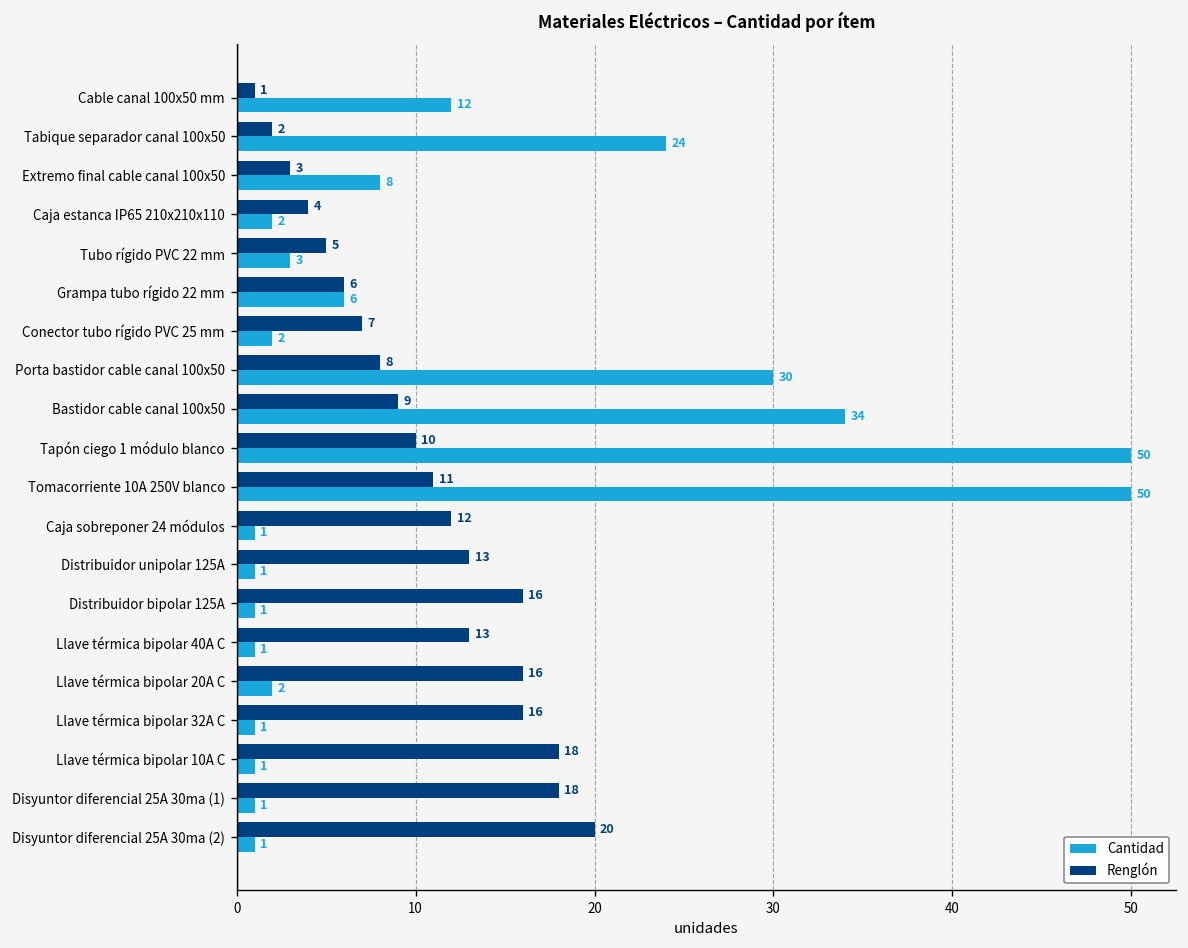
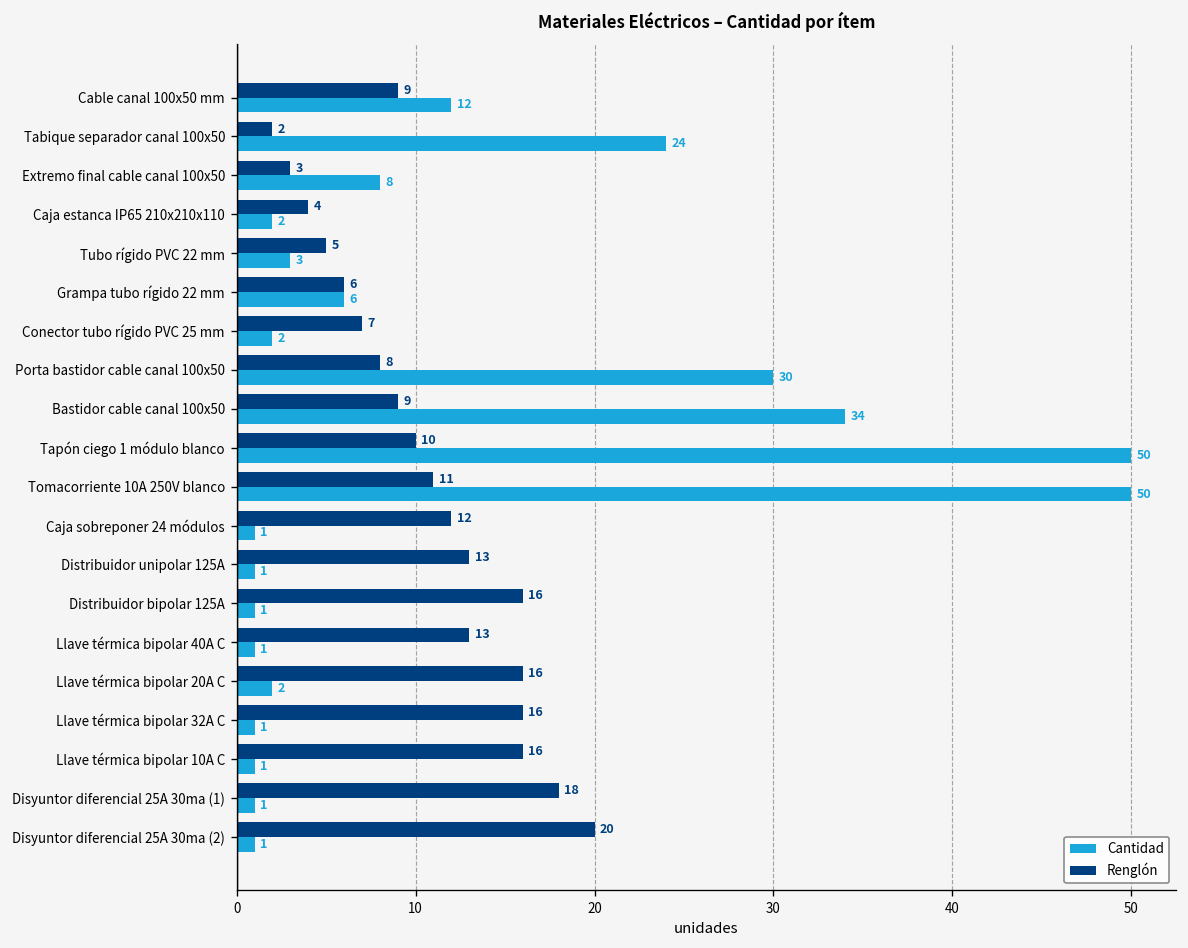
  {
    "Cantidad": {
      "Cable canal 100x50 mm": 12,
      "Tabique separador canal 100x50": 24,
      "Extremo final cable canal 100x50": 8,
      "Caja estanca IP65 210x210x110": 2,
      "Tubo rígido PVC 22 mm": 3,
      "Grampa tubo rígido 22 mm": 6,
      "Conector tubo rígido PVC 25 mm": 2,
      "Porta bastidor cable canal 100x50": 30,
      "Bastidor cable canal 100x50": 34,
      "Tapón ciego 1 módulo blanco": 50,
      "Tomacorriente 10A 250V blanco": 50,
      "Caja sobreponer 24 módulos": 1,
      "Distribuidor unipolar 125A": 1,
      "Distribuidor bipolar 125A": 1,
      "Llave térmica bipolar 40A C": 1,
      "Llave térmica bipolar 20A C": 2,
      "Llave térmica bipolar 32A C": 1,
      "Llave térmica bipolar 10A C": 1,
      "Disyuntor diferencial 25A 30ma (1)": 1,
      "Disyuntor diferencial 25A 30ma (2)": 1
    },
    "Renglón": {
-     "Cable canal 100x50 mm": 1,
+     "Cable canal 100x50 mm": 9,
      "Tabique separador canal 100x50": 2,
      "Extremo final cable canal 100x50": 3,
      "Caja estanca IP65 210x210x110": 4,
      "Tubo rígido PVC 22 mm": 5,
      "Grampa tubo rígido 22 mm": 6,
      "Conector tubo rígido PVC 25 mm": 7,
      "Porta bastidor cable canal 100x50": 8,
      "Bastidor cable canal 100x50": 9,
      "Tapón ciego 1 módulo blanco": 10,
      "Tomacorriente 10A 250V blanco": 11,
      "Caja sobreponer 24 módulos": 12,
      "Distribuidor unipolar 125A": 13,
      "Distribuidor bipolar 125A": 16,
      "Llave térmica bipolar 40A C": 13,
      "Llave térmica bipolar 20A C": 16,
      "Llave térmica bipolar 32A C": 16,
-     "Llave térmica bipolar 10A C": 18,
+     "Llave térmica bipolar 10A C": 16,
      "Disyuntor diferencial 25A 30ma (1)": 18,
      "Disyuntor diferencial 25A 30ma (2)": 20
    }
  }
